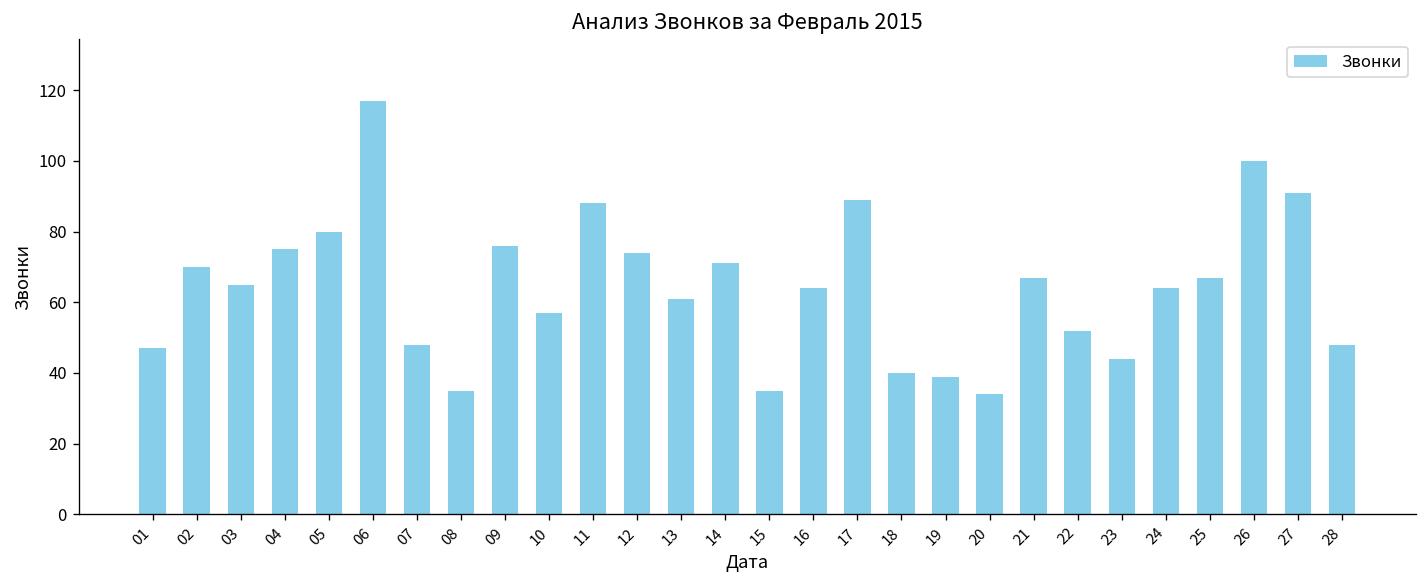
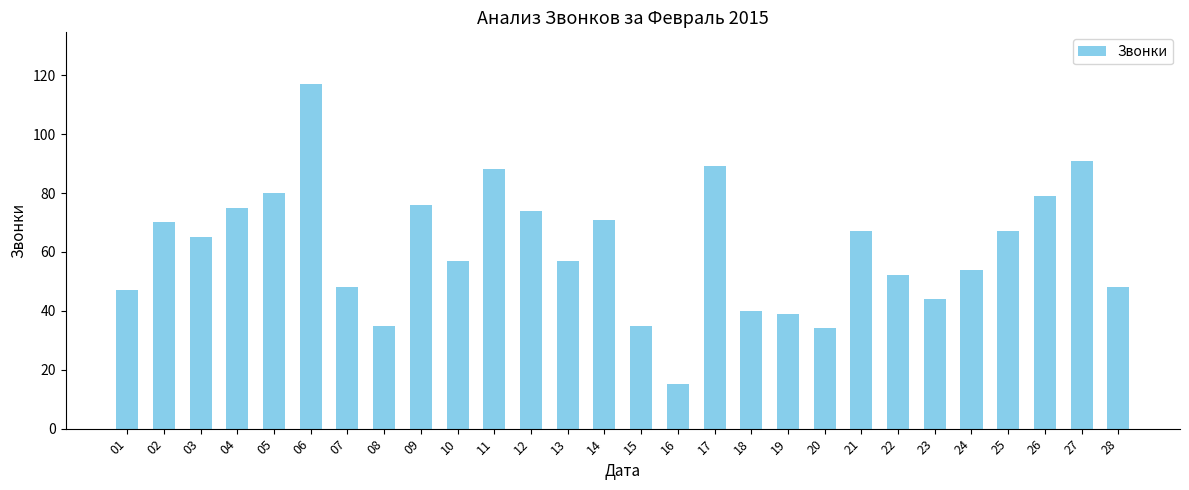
  {
    "01": 47,
    "02": 70,
    "03": 65,
    "04": 75,
    "05": 80,
    "06": 117,
    "07": 48,
    "08": 35,
    "09": 76,
    "10": 57,
    "11": 88,
    "12": 74,
-   "13": 61,
+   "13": 57,
    "14": 71,
    "15": 35,
-   "16": 64,
+   "16": 15,
    "17": 89,
    "18": 40,
    "19": 39,
    "20": 34,
    "21": 67,
    "22": 52,
    "23": 44,
-   "24": 64,
+   "24": 54,
    "25": 67,
-   "26": 100,
+   "26": 79,
    "27": 91,
    "28": 48
  }
